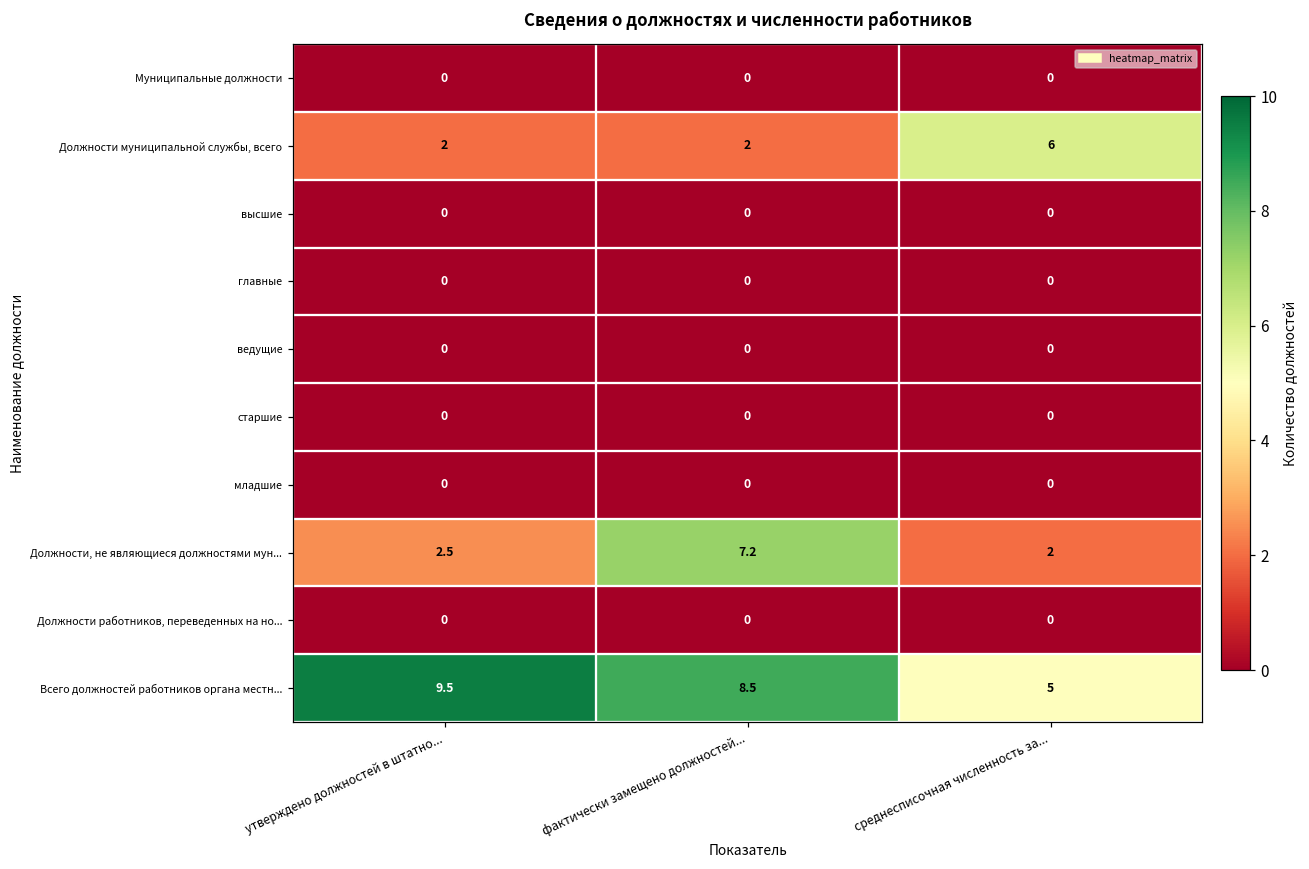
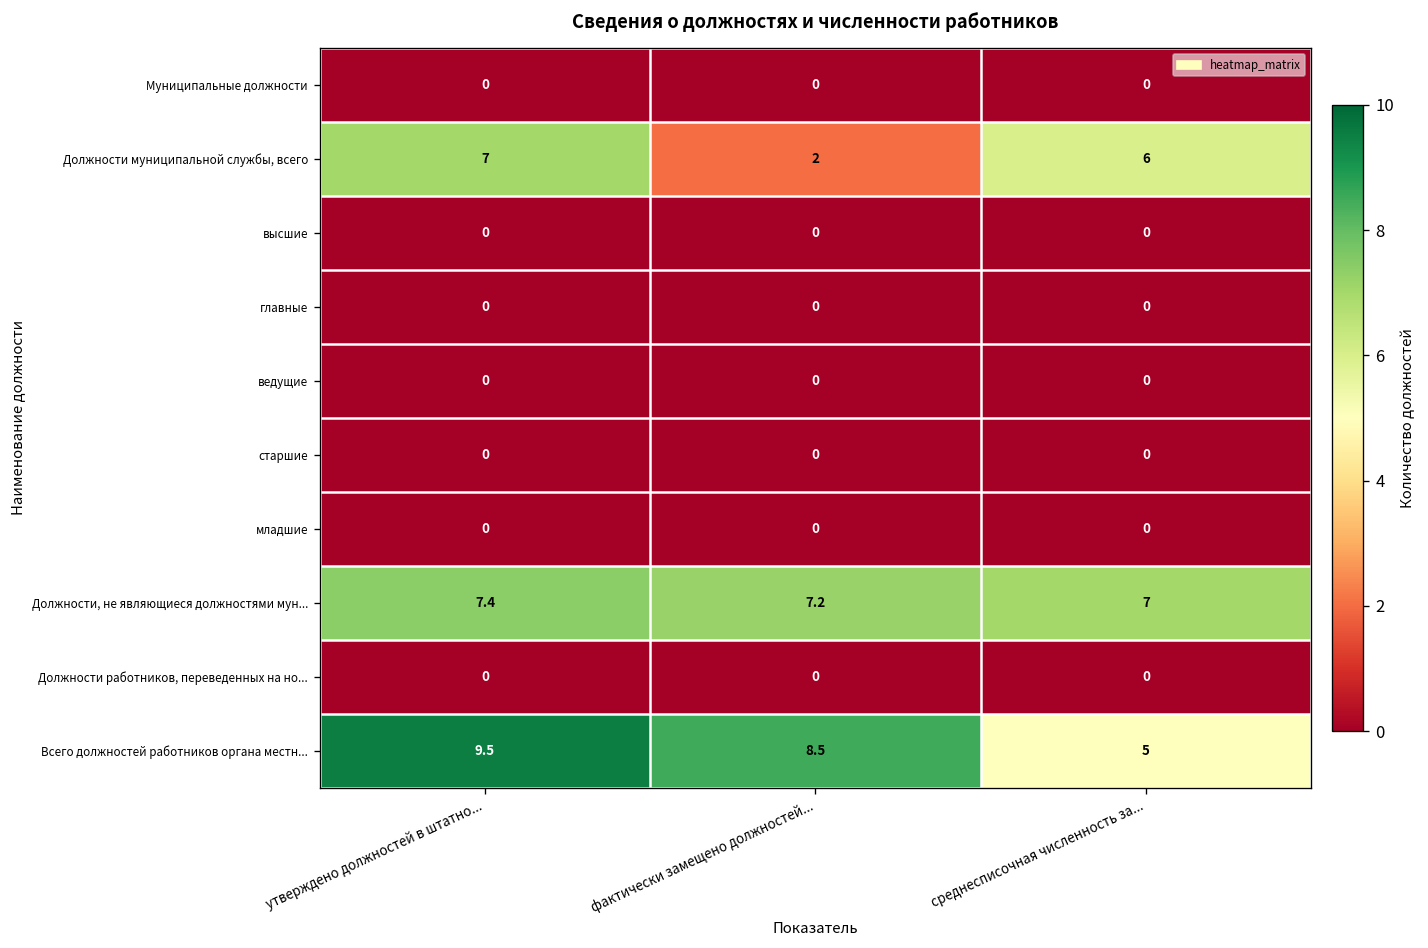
  {
    "Муниципальные должности": {
      "утверждено должностей в штатно...": 0,
      "фактически замещено должностей...": 0,
      "среднесписочная численность за...": 0
    },
    "Должности муниципальной службы, всего": {
-     "утверждено должностей в штатно...": 2,
+     "утверждено должностей в штатно...": 7,
      "фактически замещено должностей...": 2,
      "среднесписочная численность за...": 6
    },
    "высшие": {
      "утверждено должностей в штатно...": 0,
      "фактически замещено должностей...": 0,
      "среднесписочная численность за...": 0
    },
    "главные": {
      "утверждено должностей в штатно...": 0,
      "фактически замещено должностей...": 0,
      "среднесписочная численность за...": 0
    },
    "ведущие": {
      "утверждено должностей в штатно...": 0,
      "фактически замещено должностей...": 0,
      "среднесписочная численность за...": 0
    },
    "старшие": {
      "утверждено должностей в штатно...": 0,
      "фактически замещено должностей...": 0,
      "среднесписочная численность за...": 0
    },
    "младшие": {
      "утверждено должностей в штатно...": 0,
      "фактически замещено должностей...": 0,
      "среднесписочная численность за...": 0
    },
    "Должности, не являющиеся должностями мун...": {
-     "утверждено должностей в штатно...": 2.5,
+     "утверждено должностей в штатно...": 7.4,
      "фактически замещено должностей...": 7.2,
-     "среднесписочная численность за...": 2
+     "среднесписочная численность за...": 7
    },
    "Должности работников, переведенных на но...": {
      "утверждено должностей в штатно...": 0,
      "фактически замещено должностей...": 0,
      "среднесписочная численность за...": 0
    },
    "Всего должностей работников органа местн...": {
      "утверждено должностей в штатно...": 9.5,
      "фактически замещено должностей...": 8.5,
      "среднесписочная численность за...": 5
    }
  }
